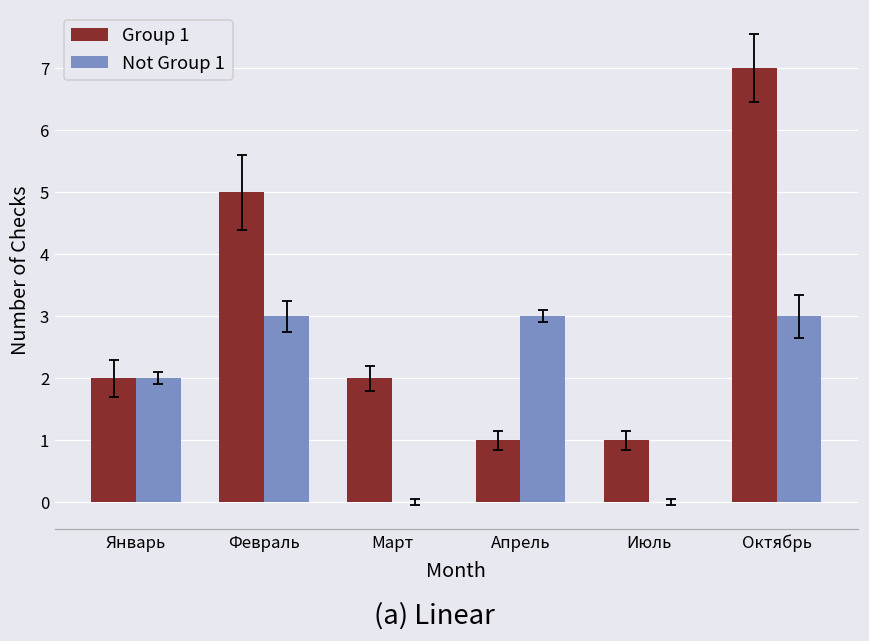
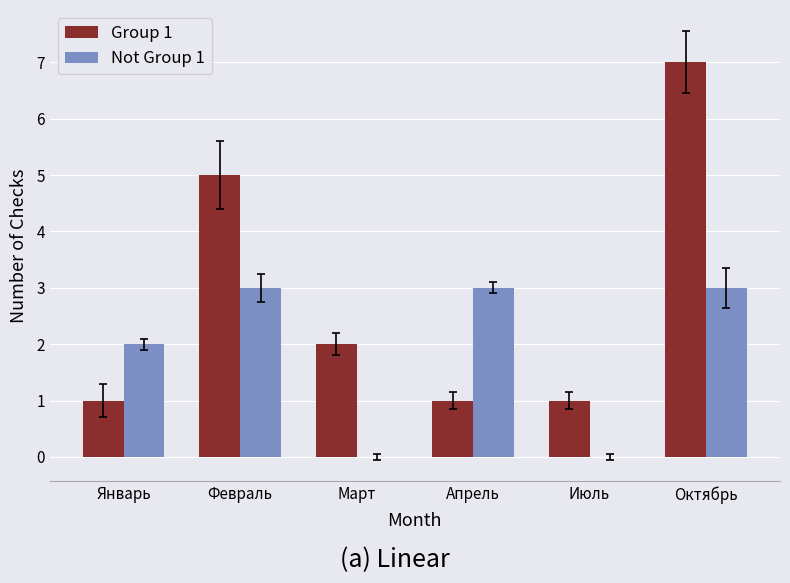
  {
    "Group 1": {
-     "Январь": 2,
+     "Январь": 1,
      "Февраль": 5,
      "Март": 2,
      "Апрель": 1,
      "Июль": 1,
      "Октябрь": 7
    },
    "Not Group 1": {
      "Январь": 2,
      "Февраль": 3,
      "Март": 0,
      "Апрель": 3,
      "Июль": 0,
      "Октябрь": 3
    }
  }
